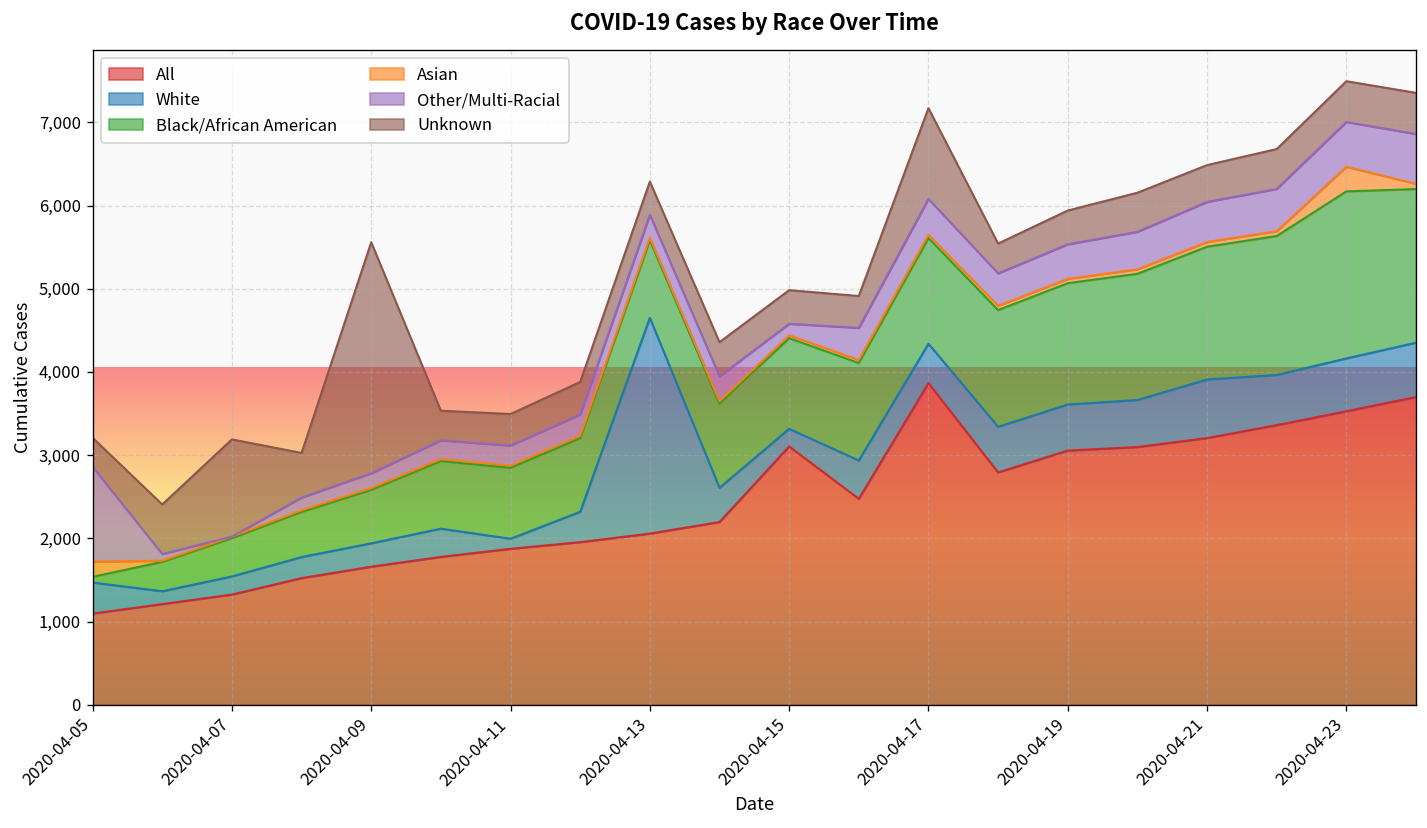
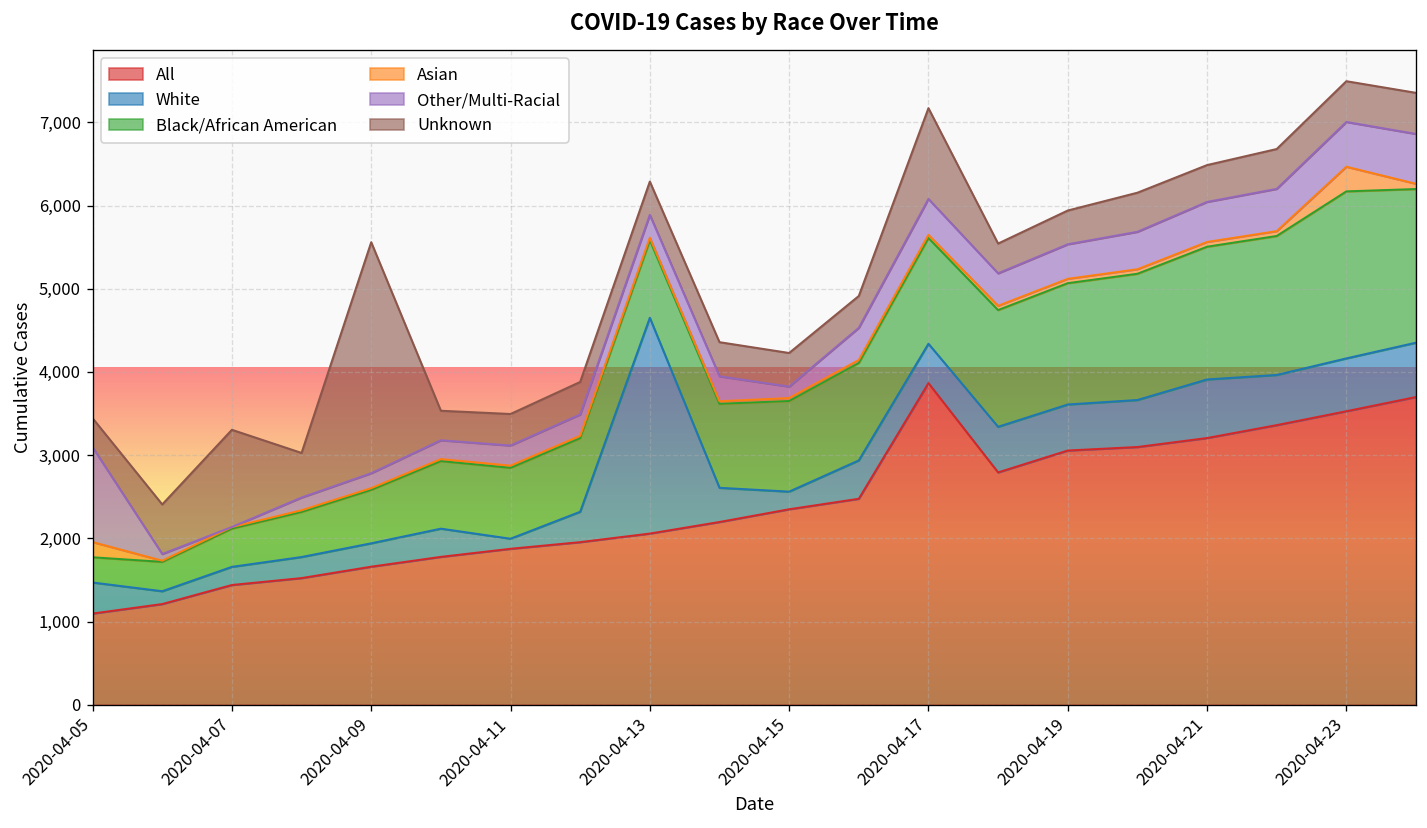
  {
    "All": {
      "2020-04-05": "1,100",
-     "2020-04-07": "1,300",
+     "2020-04-07": "1,400",
      "2020-04-09": "1,700",
      "2020-04-11": "1,900",
      "2020-04-13": "2,100",
-     "2020-04-15": "3,100",
+     "2020-04-15": "2,400",
      "2020-04-17": "3,900",
      "2020-04-19": "3,100",
      "2020-04-21": "3,200",
      "2020-04-23": "3,500"
    },
    "White": {
      "2020-04-05": "400",
      "2020-04-07": "200",
      "2020-04-09": "300",
      "2020-04-11": "100",
      "2020-04-13": "2,600",
      "2020-04-15": "200",
      "2020-04-17": "500",
      "2020-04-19": "600",
      "2020-04-21": "700",
      "2020-04-23": "600"
    },
    "Black/African American": {
-     "2020-04-05": "100",
+     "2020-04-05": "300",
      "2020-04-17": "1,300",
      "2020-04-19": "1,500",
      "2020-04-21": "1,600",
      "2020-04-23": "2,000"
    },
    "Asian": {
      "2020-04-05": "200",
      "2020-04-17": "0",
      "2020-04-19": "100",
      "2020-04-21": "100",
      "2020-04-23": "300"
    },
    "Other/Multi-Racial": {
      "2020-04-05": "1,100",
      "2020-04-09": "200",
      "2020-04-11": "200",
      "2020-04-13": "300",
      "2020-04-15": "100",
      "2020-04-17": "400",
      "2020-04-19": "400",
      "2020-04-21": "500",
      "2020-04-23": "500"
    },
    "Unknown": {
      "2020-04-05": "300",
      "2020-04-07": "1,200",
      "2020-04-09": "2,800",
      "2020-04-11": "400",
      "2020-04-13": "400",
      "2020-04-15": "400",
      "2020-04-17": "1,100",
      "2020-04-19": "400",
      "2020-04-21": "400",
      "2020-04-23": "500"
    }
  }
